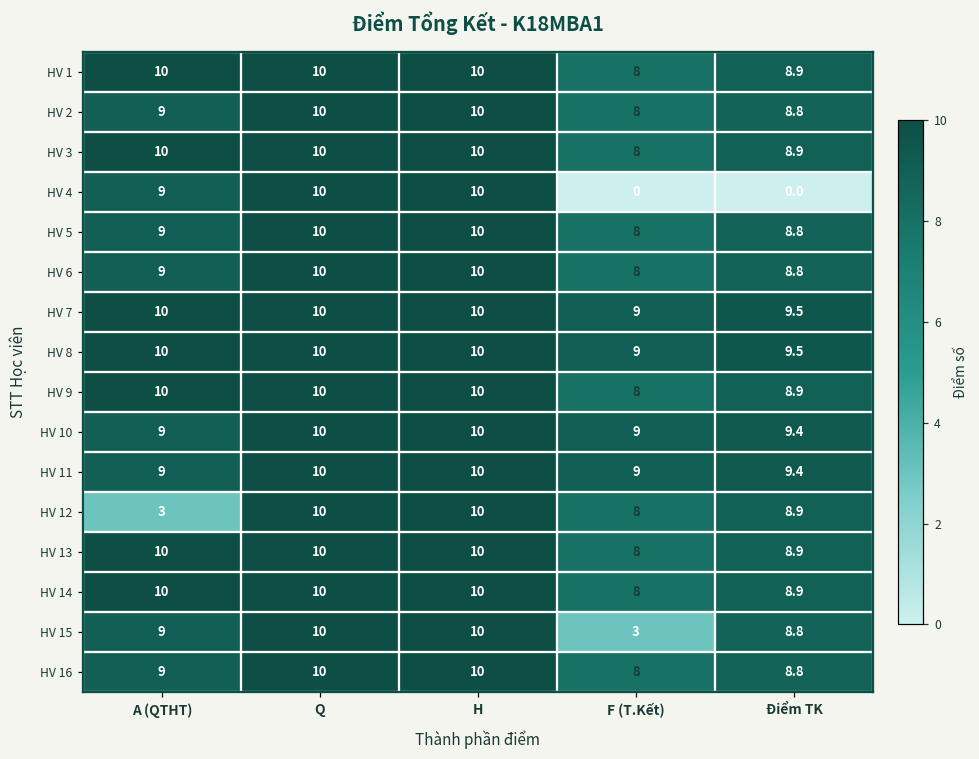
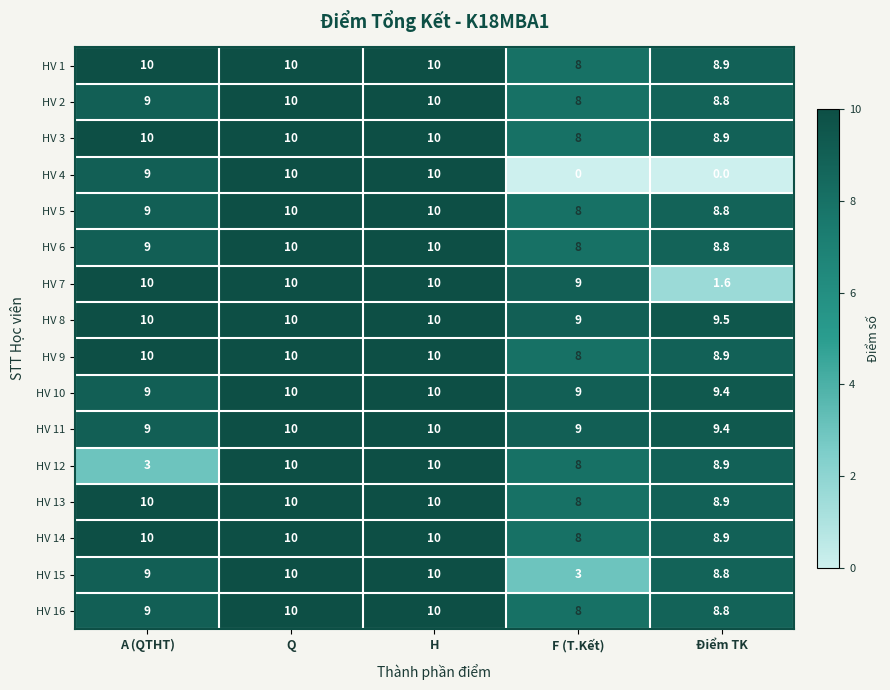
  {
    "HV 1": {
      "A (QTHT)": 10,
      "Q": 10,
      "H": 10,
      "F (T.Kết)": 8,
      "Điểm TK": 8.9
    },
    "HV 2": {
      "A (QTHT)": 9,
      "Q": 10,
      "H": 10,
      "F (T.Kết)": 8,
      "Điểm TK": 8.8
    },
    "HV 3": {
      "A (QTHT)": 10,
      "Q": 10,
      "H": 10,
      "F (T.Kết)": 8,
      "Điểm TK": 8.9
    },
    "HV 4": {
      "A (QTHT)": 9,
      "Q": 10,
      "H": 10,
      "F (T.Kết)": 0,
      "Điểm TK": 0.0
    },
    "HV 5": {
      "A (QTHT)": 9,
      "Q": 10,
      "H": 10,
      "F (T.Kết)": 8,
      "Điểm TK": 8.8
    },
    "HV 6": {
      "A (QTHT)": 9,
      "Q": 10,
      "H": 10,
      "F (T.Kết)": 8,
      "Điểm TK": 8.8
    },
    "HV 7": {
      "A (QTHT)": 10,
      "Q": 10,
      "H": 10,
      "F (T.Kết)": 9,
-     "Điểm TK": 9.5
+     "Điểm TK": 1.6
    },
    "HV 8": {
      "A (QTHT)": 10,
      "Q": 10,
      "H": 10,
      "F (T.Kết)": 9,
      "Điểm TK": 9.5
    },
    "HV 9": {
      "A (QTHT)": 10,
      "Q": 10,
      "H": 10,
      "F (T.Kết)": 8,
      "Điểm TK": 8.9
    },
    "HV 10": {
      "A (QTHT)": 9,
      "Q": 10,
      "H": 10,
      "F (T.Kết)": 9,
      "Điểm TK": 9.4
    },
    "HV 11": {
      "A (QTHT)": 9,
      "Q": 10,
      "H": 10,
      "F (T.Kết)": 9,
      "Điểm TK": 9.4
    },
    "HV 12": {
      "A (QTHT)": 3,
      "Q": 10,
      "H": 10,
      "F (T.Kết)": 8,
      "Điểm TK": 8.9
    },
    "HV 13": {
      "A (QTHT)": 10,
      "Q": 10,
      "H": 10,
      "F (T.Kết)": 8,
      "Điểm TK": 8.9
    },
    "HV 14": {
      "A (QTHT)": 10,
      "Q": 10,
      "H": 10,
      "F (T.Kết)": 8,
      "Điểm TK": 8.9
    },
    "HV 15": {
      "A (QTHT)": 9,
      "Q": 10,
      "H": 10,
      "F (T.Kết)": 3,
      "Điểm TK": 8.8
    },
    "HV 16": {
      "A (QTHT)": 9,
      "Q": 10,
      "H": 10,
      "F (T.Kết)": 8,
      "Điểm TK": 8.8
    }
  }
